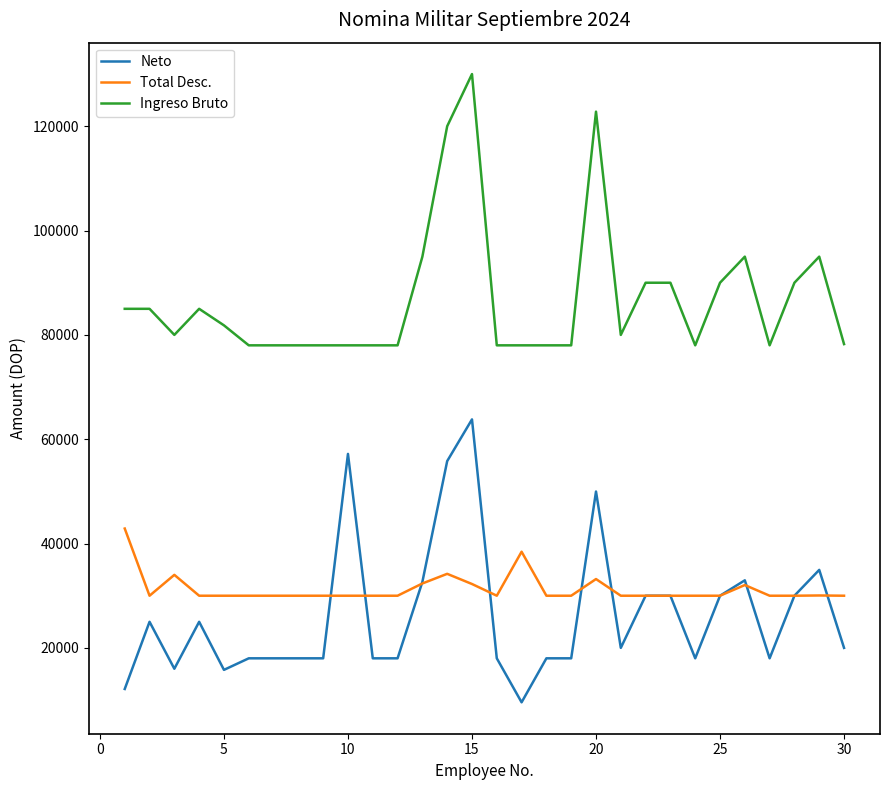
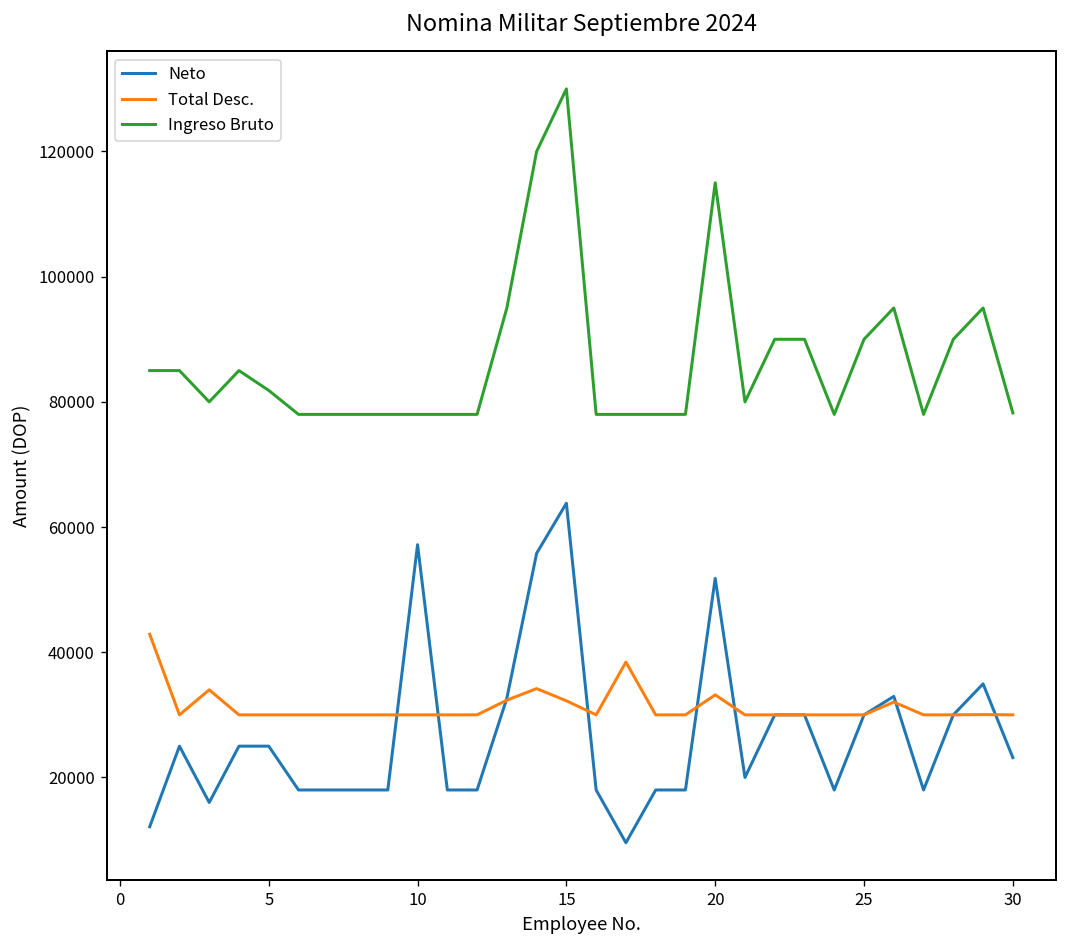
  {
    "Neto": {
-     "5": 16000,
+     "5": 25000,
      "10": 57000,
      "15": 64000,
-     "20": 50000,
-     "30": 20000
+     "20": 52000,
+     "30": 23000
    },
    "Total Desc.": {
      "5": 30000,
      "10": 30000,
      "15": 32000,
      "20": 33000,
      "30": 30000
    },
    "Ingreso Bruto": {
      "5": 82000,
      "10": 78000,
      "15": 130000,
-     "20": 123000,
+     "20": 115000,
      "25": 90000,
      "30": 78000
    }
  }
